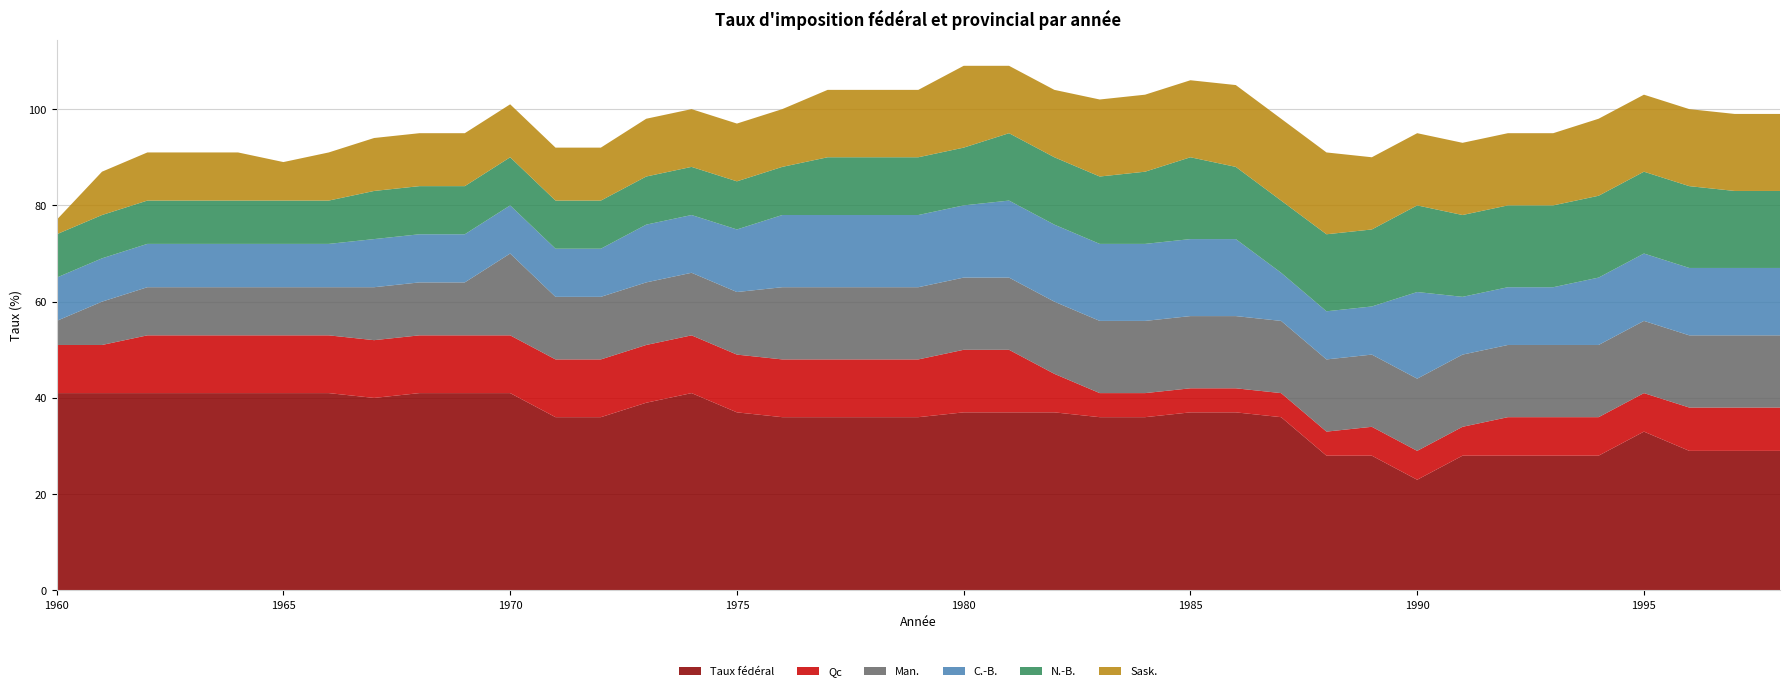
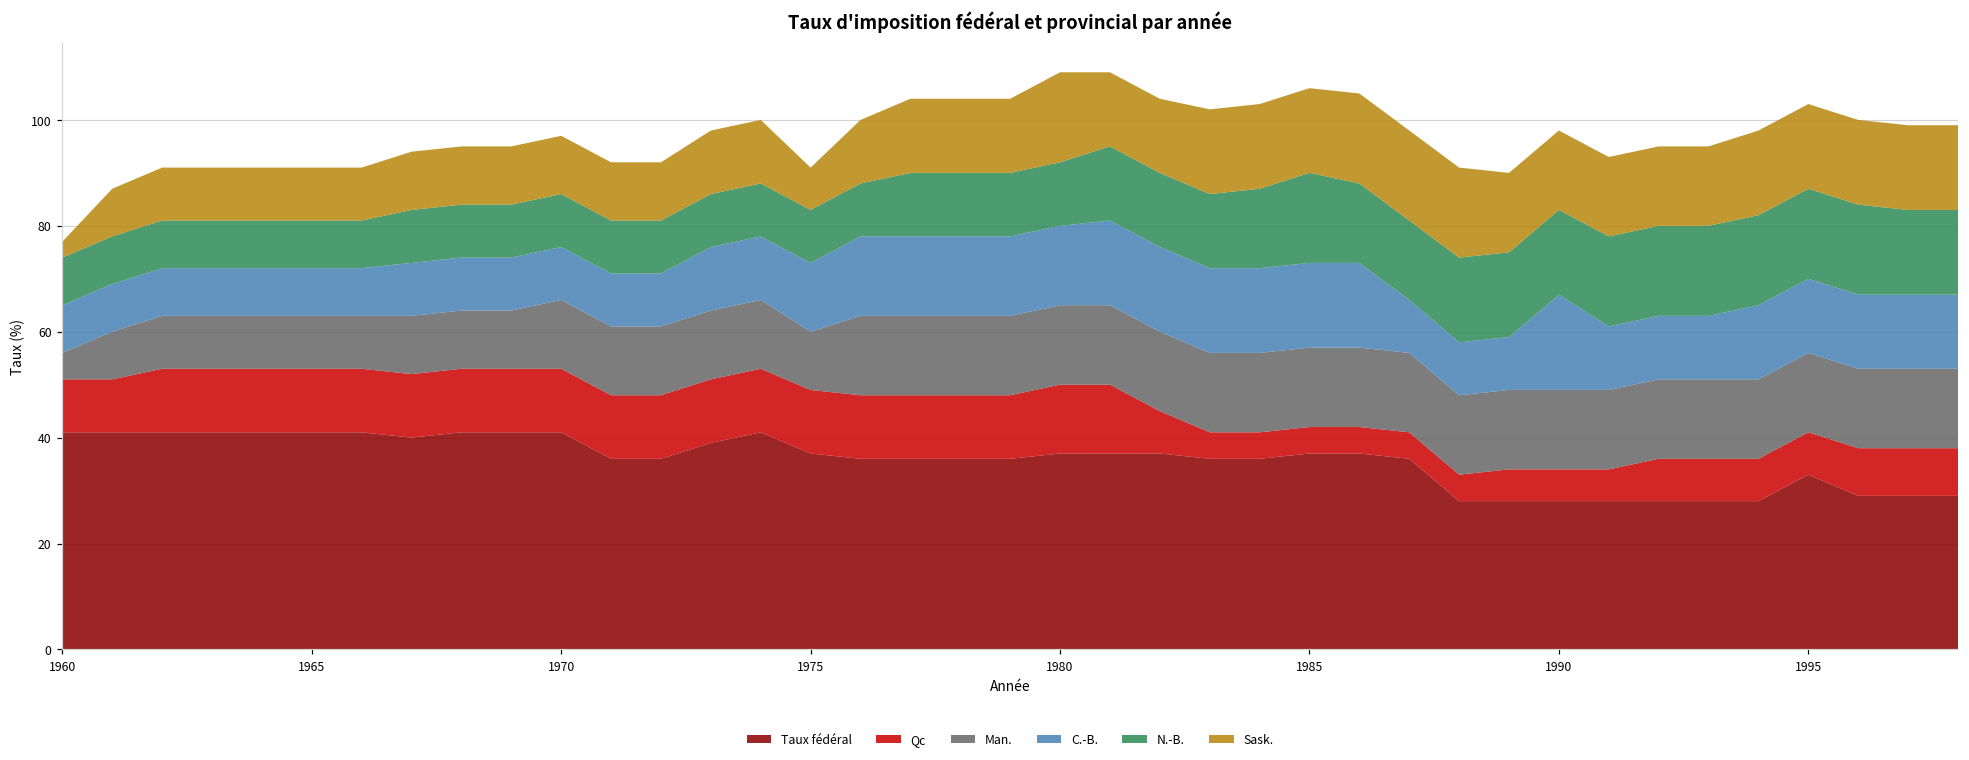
  {
    "Taux fédéral": {
      "1960": 41,
      "1965": 41,
      "1970": 41,
      "1975": 37,
      "1980": 37,
      "1985": 37,
-     "1990": 23,
+     "1990": 28,
      "1995": 33
    },
    "Qc": {
      "1960": 10,
      "1965": 12,
      "1970": 12,
      "1975": 12,
      "1980": 13,
      "1985": 5,
      "1990": 6,
      "1995": 8
    },
    "Man.": {
      "1960": 5,
      "1965": 10,
-     "1970": 17,
-     "1975": 13,
+     "1970": 13,
+     "1975": 11,
      "1980": 15,
      "1985": 15,
      "1990": 15,
      "1995": 15
    },
    "C.-B.": {
      "1960": 9,
      "1965": 9,
      "1970": 10,
      "1975": 13,
      "1980": 15,
      "1985": 16,
      "1990": 18,
      "1995": 14
    },
    "N.-B.": {
      "1960": 9,
      "1965": 9,
      "1970": 10,
      "1975": 10,
      "1980": 12,
      "1985": 17,
-     "1990": 18,
+     "1990": 16,
      "1995": 17
    },
    "Sask.": {
      "1960": 3,
-     "1965": 8,
+     "1965": 10,
      "1970": 11,
-     "1975": 12,
+     "1975": 8,
      "1980": 17,
      "1985": 16,
      "1990": 15,
      "1995": 16
    }
  }
